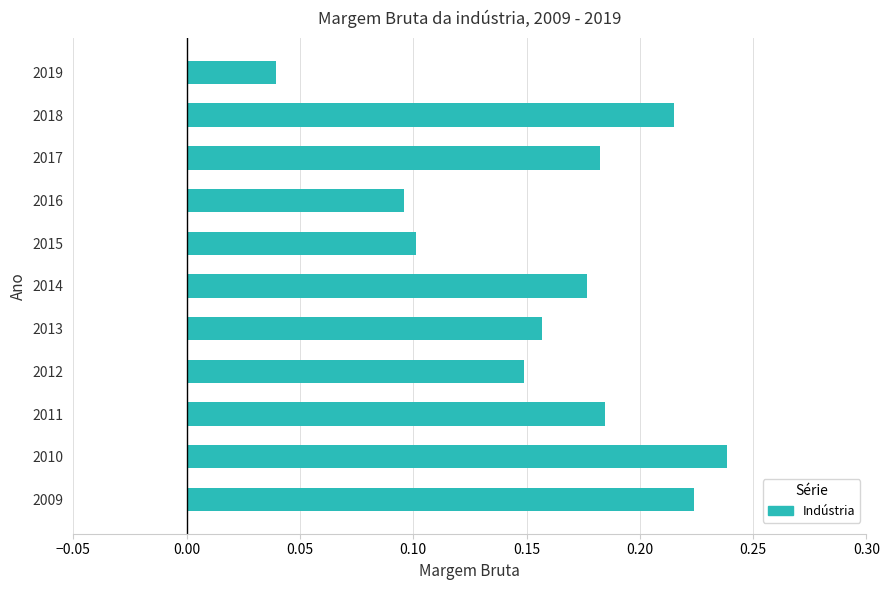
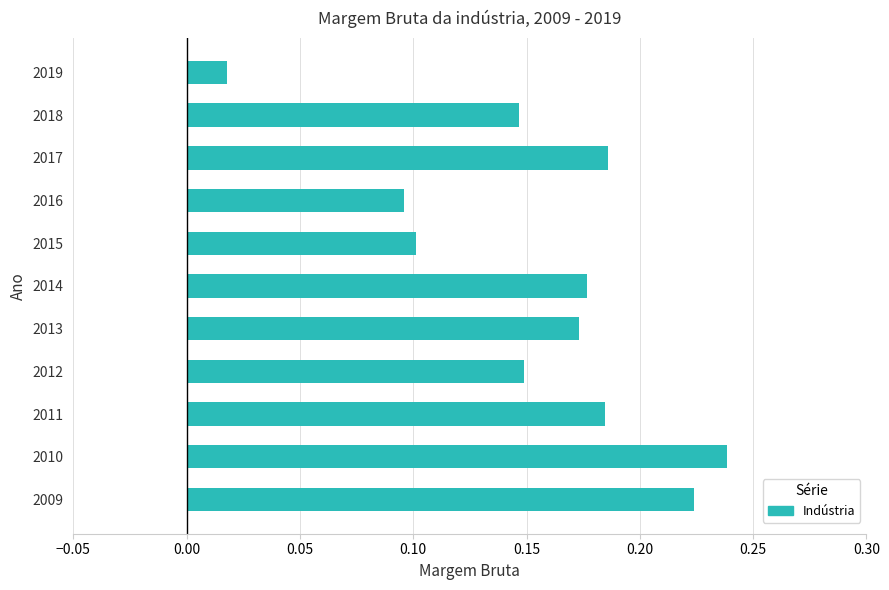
  {
-   "2019": 0.039,
-   "2018": 0.215,
-   "2017": 0.182,
+   "2019": 0.018,
+   "2018": 0.146,
+   "2017": 0.186,
    "2016": 0.096,
    "2015": 0.101,
    "2014": 0.177,
-   "2013": 0.157,
+   "2013": 0.173,
    "2012": 0.149,
    "2011": 0.185,
    "2010": 0.238,
    "2009": 0.224
  }
